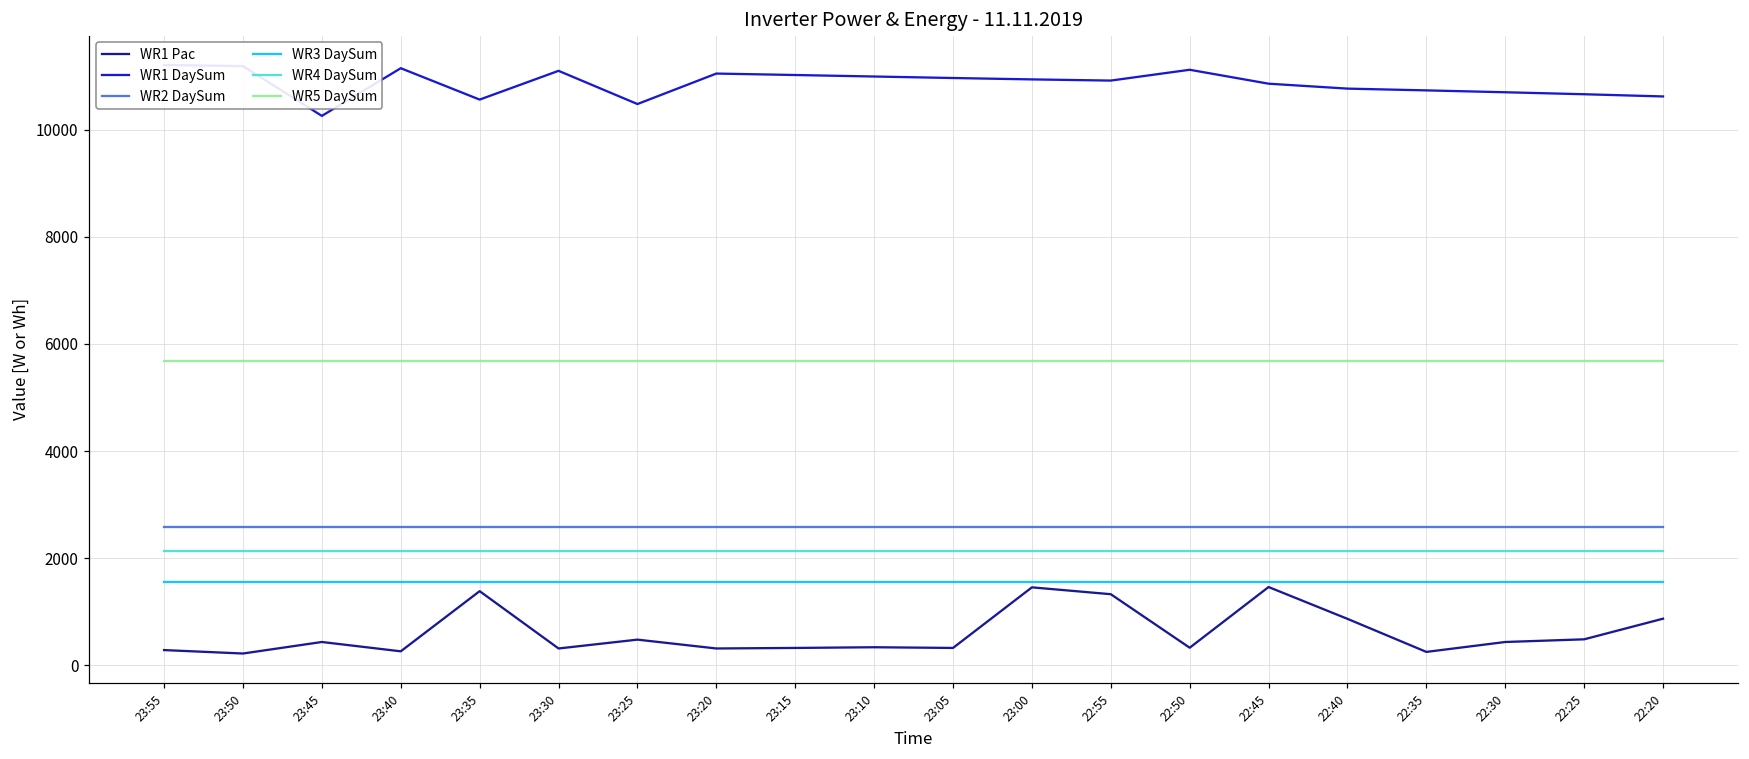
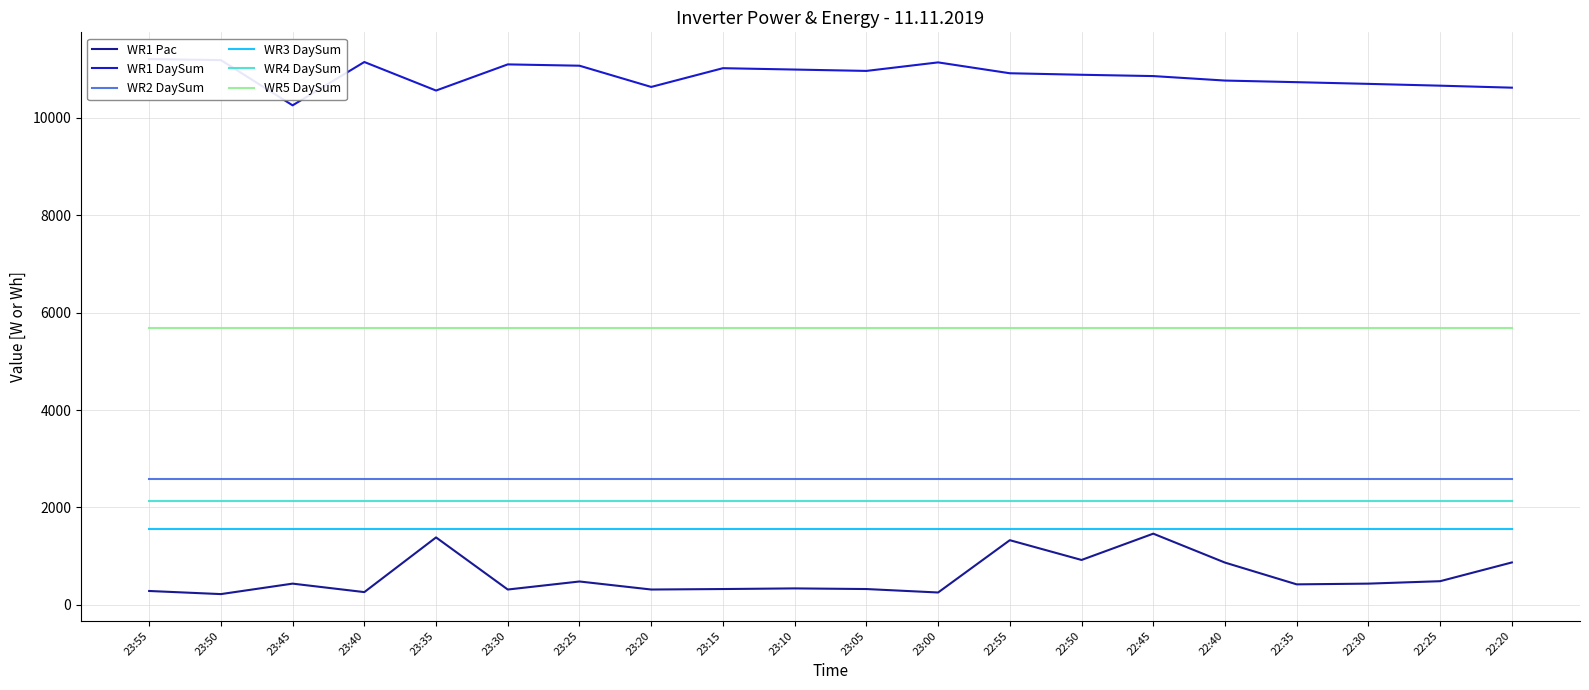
  {
    "WR1 Pac": {
      "23:55": 300,
      "23:50": 200,
      "23:45": 400,
      "23:40": 300,
      "23:35": 1400,
      "23:30": 300,
      "23:25": 500,
      "23:20": 300,
      "23:15": 300,
      "23:10": 300,
      "23:05": 300,
-     "23:00": 1500,
+     "23:00": 300,
      "22:55": 1300,
-     "22:50": 300,
+     "22:50": 900,
      "22:45": 1500,
      "22:40": 900,
-     "22:35": 300,
+     "22:35": 400,
      "22:30": 400,
      "22:25": 500,
      "22:20": 900
    },
    "WR1 DaySum": {
      "23:45": 10300,
      "23:40": 11100,
      "23:35": 10600,
      "23:30": 11100,
-     "23:25": 10500,
-     "23:20": 11000,
+     "23:25": 11100,
+     "23:20": 10600,
      "23:15": 11000,
      "23:10": 11000,
      "23:05": 11000,
-     "23:00": 10900,
+     "23:00": 11100,
      "22:55": 10900,
-     "22:50": 11100,
+     "22:50": 10900,
      "22:45": 10900,
      "22:40": 10800,
      "22:35": 10700,
      "22:30": 10700,
      "22:25": 10700,
      "22:20": 10600
    },
    "WR2 DaySum": {
      "23:55": 2600,
      "23:50": 2600,
      "23:45": 2600,
      "23:40": 2600,
      "23:35": 2600,
      "23:30": 2600,
      "23:25": 2600,
      "23:20": 2600,
      "23:15": 2600,
      "23:10": 2600,
      "23:05": 2600,
      "23:00": 2600,
      "22:55": 2600,
      "22:50": 2600,
      "22:45": 2600,
      "22:40": 2600,
      "22:35": 2600,
      "22:30": 2600,
      "22:25": 2600,
      "22:20": 2600
    },
    "WR3 DaySum": {
      "23:55": 1600,
      "23:50": 1600,
      "23:45": 1600,
      "23:40": 1600,
      "23:35": 1600,
      "23:30": 1600,
      "23:25": 1600,
      "23:20": 1600,
      "23:15": 1600,
      "23:10": 1600,
      "23:05": 1600,
      "23:00": 1600,
      "22:55": 1600,
      "22:50": 1600,
      "22:45": 1600,
      "22:40": 1600,
      "22:35": 1600,
      "22:30": 1600,
      "22:25": 1600,
      "22:20": 1600
    },
    "WR4 DaySum": {
      "23:55": 2100,
      "23:50": 2100,
      "23:45": 2100,
      "23:40": 2100,
      "23:35": 2100,
      "23:30": 2100,
      "23:25": 2100,
      "23:20": 2100,
      "23:15": 2100,
      "23:10": 2100,
      "23:05": 2100,
      "23:00": 2100,
      "22:55": 2100,
      "22:50": 2100,
      "22:45": 2100,
      "22:40": 2100,
      "22:35": 2100,
      "22:30": 2100,
      "22:25": 2100,
      "22:20": 2100
    },
    "WR5 DaySum": {
      "23:55": 5700,
      "23:50": 5700,
      "23:45": 5700,
      "23:40": 5700,
      "23:35": 5700,
      "23:30": 5700,
      "23:25": 5700,
      "23:20": 5700,
      "23:15": 5700,
      "23:10": 5700,
      "23:05": 5700,
      "23:00": 5700,
      "22:55": 5700,
      "22:50": 5700,
      "22:45": 5700,
      "22:40": 5700,
      "22:35": 5700,
      "22:30": 5700,
      "22:25": 5700,
      "22:20": 5700
    }
  }
